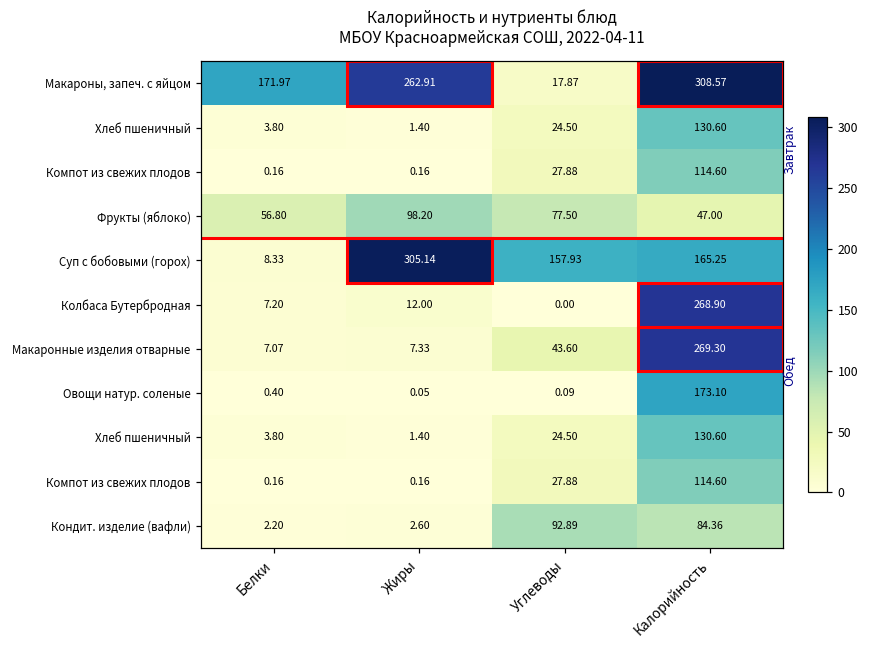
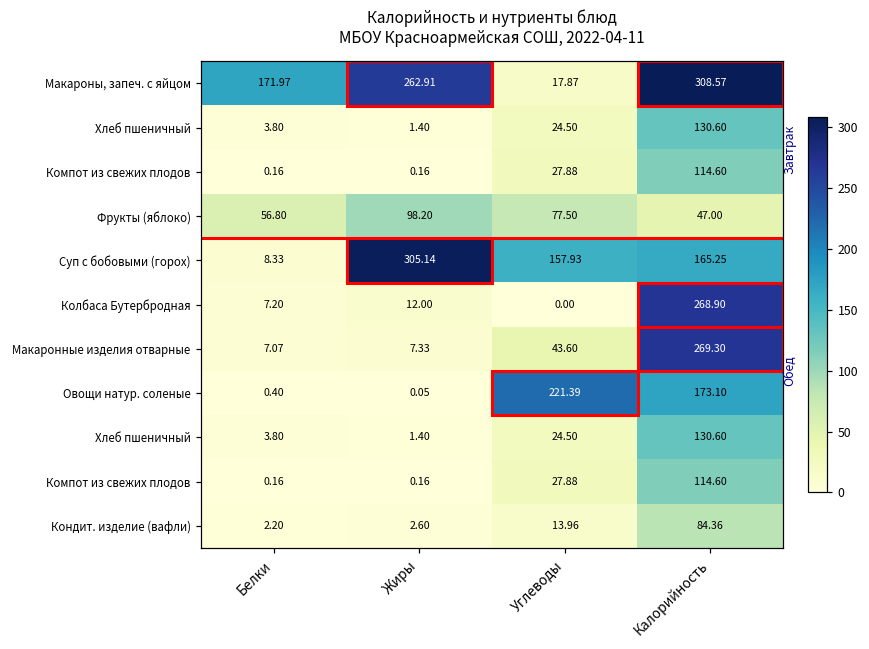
  {
    "Макароны, запеч. с яйцом": {
      "Белки": 171.97,
      "Жиры": 262.91,
      "Углеводы": 17.87,
      "Калорийность": 308.57
    },
    "Фрукты (яблоко)": {
      "Белки": 56.80,
      "Жиры": 98.20,
      "Углеводы": 77.50,
      "Калорийность": 47.00
    },
    "Суп с бобовыми (горох)": {
      "Белки": 8.33,
      "Жиры": 305.14,
      "Углеводы": 157.93,
      "Калорийность": 165.25
    },
    "Колбаса Бутербродная": {
      "Белки": 7.20,
      "Жиры": 12.00,
      "Углеводы": 0.00,
      "Калорийность": 268.90
    },
    "Макаронные изделия отварные": {
      "Белки": 7.07,
      "Жиры": 7.33,
      "Углеводы": 43.60,
      "Калорийность": 269.30
    },
    "Овощи натур. соленые": {
      "Белки": 0.40,
      "Жиры": 0.05,
-     "Углеводы": 0.09,
+     "Углеводы": 221.39,
      "Калорийность": 173.10
    },
    "Кондит. изделие (вафли)": {
      "Белки": 2.20,
      "Жиры": 2.60,
-     "Углеводы": 92.89,
+     "Углеводы": 13.96,
      "Калорийность": 84.36
    }
  }
